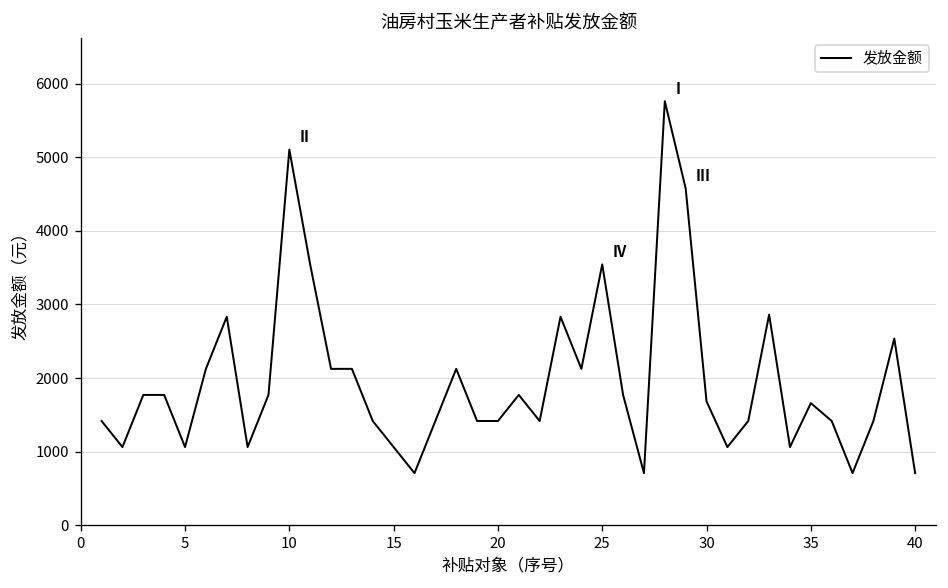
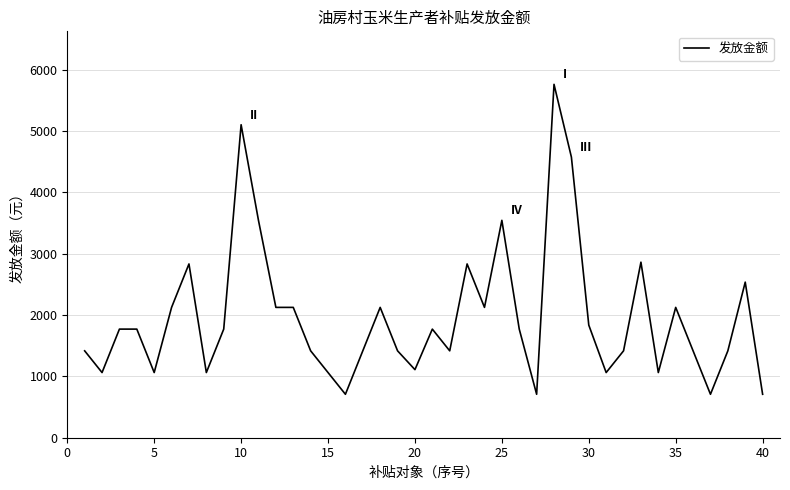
  {
    "5": 1100,
    "10": 5100,
    "15": 1100,
-   "20": 1400,
+   "20": 1100,
    "25": 3500,
-   "30": 1700,
-   "35": 1700,
+   "30": 1800,
+   "35": 2100,
    "40": 700
  }
